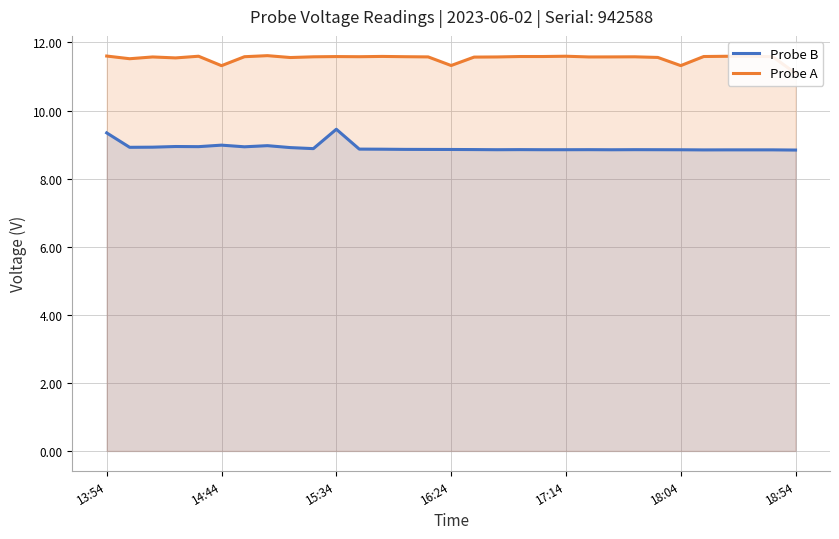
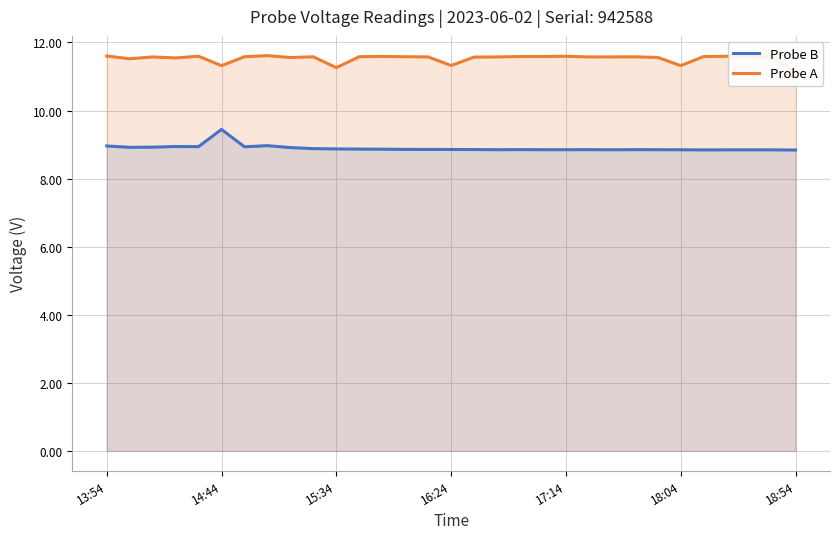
  {
    "Probe B": {
-     "13:54": 9.3,
-     "14:44": 9.0,
-     "15:34": 9.4,
+     "13:54": 9.0,
+     "14:44": 9.4,
+     "15:34": 8.9,
      "16:24": 8.9,
      "17:14": 8.8,
      "18:04": 8.8,
      "18:54": 8.8
    },
    "Probe A": {
      "13:54": 11.6,
      "14:44": 11.3,
-     "15:34": 11.6,
+     "15:34": 11.3,
      "16:24": 11.3,
      "17:14": 11.6,
      "18:04": 11.3
    }
  }
